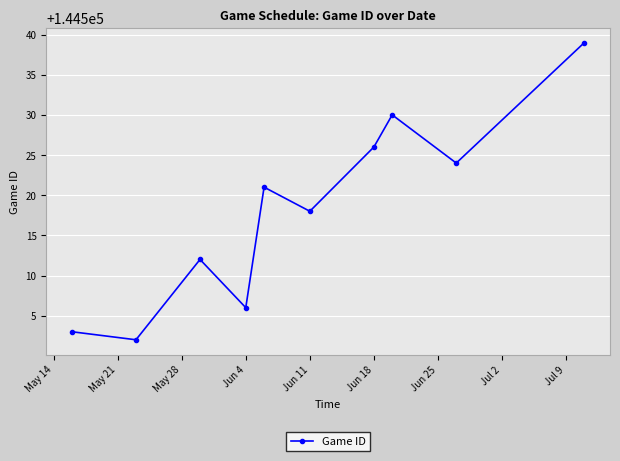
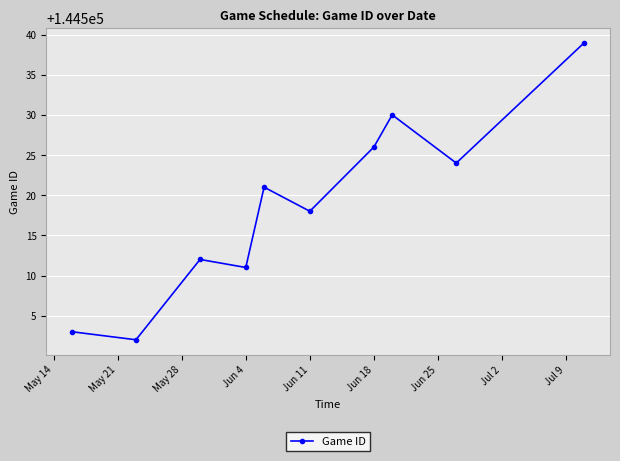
  {
-   "Jun 4": 144506,
+   "Jun 4": 144511,
    "Jun 11": 144518,
    "Jun 18": 144526
  }
